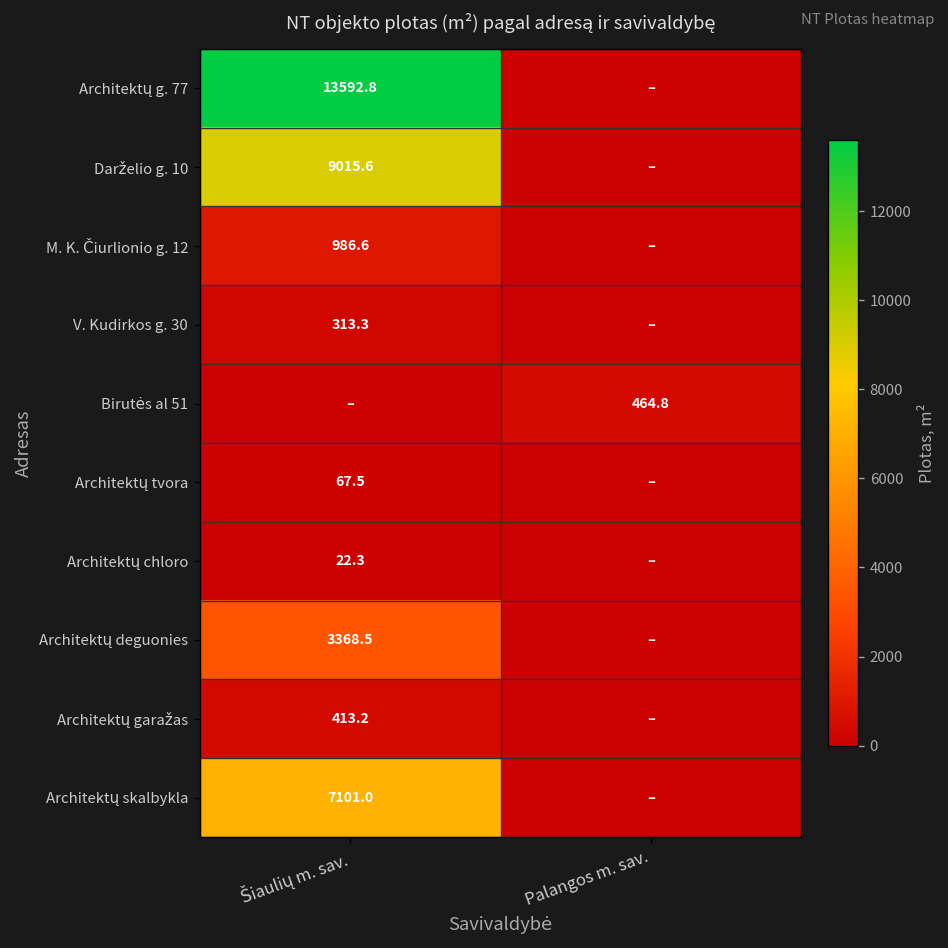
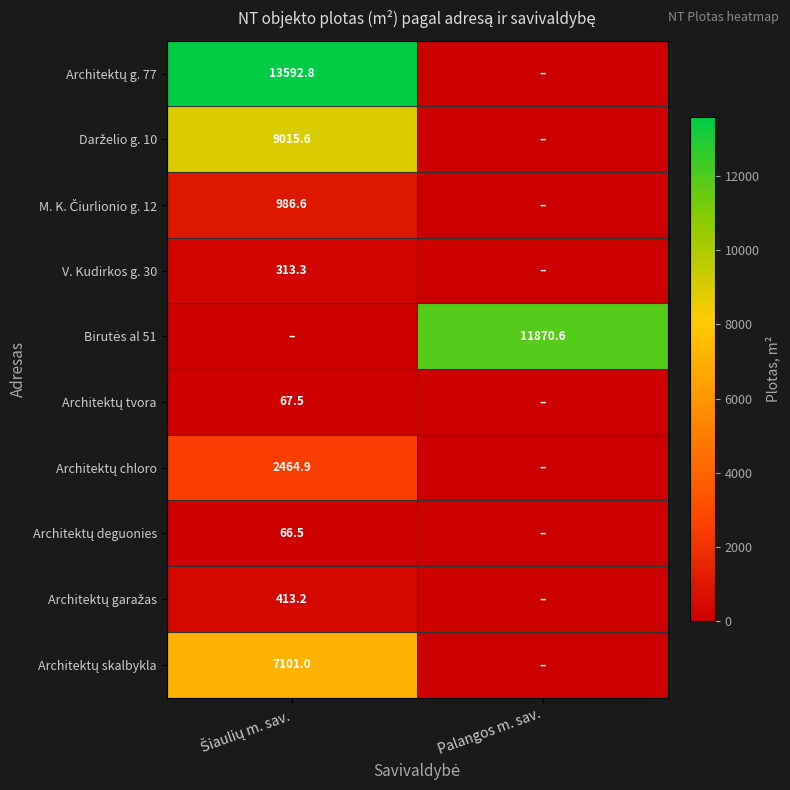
  {
    "Architektų g. 77": {
      "Šiaulių m. sav.": 13592.8
    },
    "Darželio g. 10": {
      "Šiaulių m. sav.": 9015.6
    },
    "M. K. Čiurlionio g. 12": {
      "Šiaulių m. sav.": 986.6
    },
    "V. Kudirkos g. 30": {
      "Šiaulių m. sav.": 313.3
    },
    "Birutės al 51": {
-     "Palangos m. sav.": 464.8
+     "Palangos m. sav.": 11870.6
    },
    "Architektų tvora": {
      "Šiaulių m. sav.": 67.5
    },
    "Architektų chloro": {
-     "Šiaulių m. sav.": 22.3
+     "Šiaulių m. sav.": 2464.9
    },
    "Architektų deguonies": {
-     "Šiaulių m. sav.": 3368.5
+     "Šiaulių m. sav.": 66.5
    },
    "Architektų garažas": {
      "Šiaulių m. sav.": 413.2
    },
    "Architektų skalbykla": {
      "Šiaulių m. sav.": 7101.0
    }
  }
